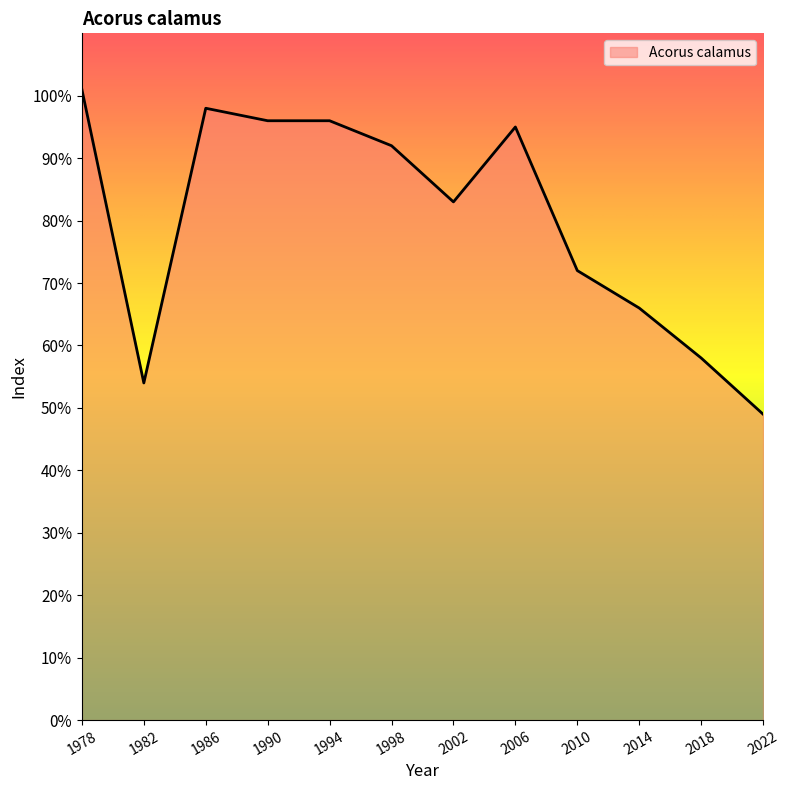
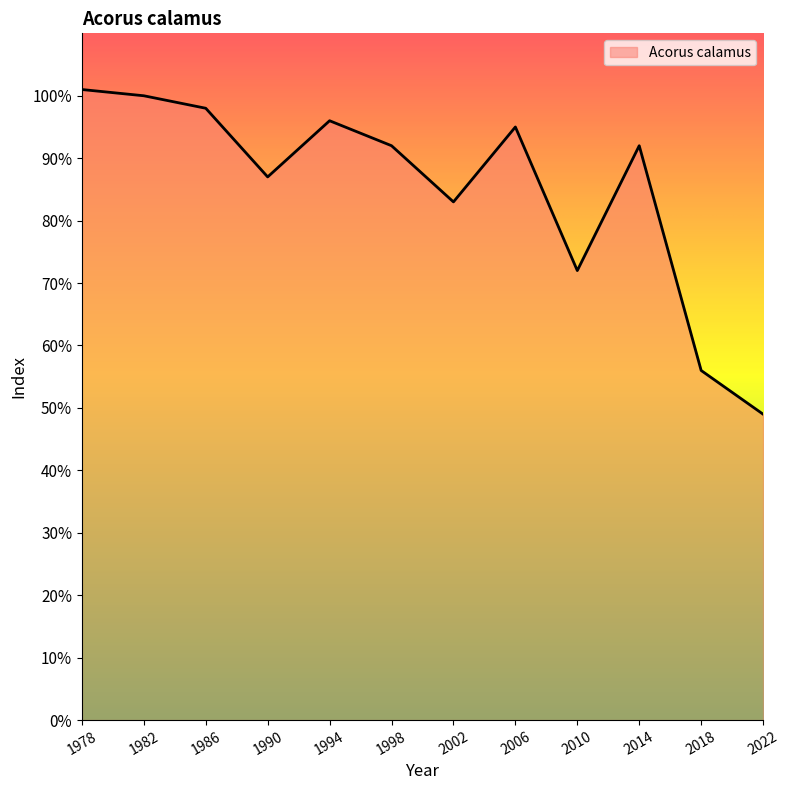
  {
    "1978": "101%",
-   "1982": "54%",
+   "1982": "100%",
    "1986": "98%",
-   "1990": "96%",
+   "1990": "87%",
    "1994": "96%",
    "1998": "92%",
    "2002": "83%",
    "2006": "95%",
    "2010": "72%",
-   "2014": "66%",
-   "2018": "58%",
+   "2014": "92%",
+   "2018": "56%",
    "2022": "49%"
  }
